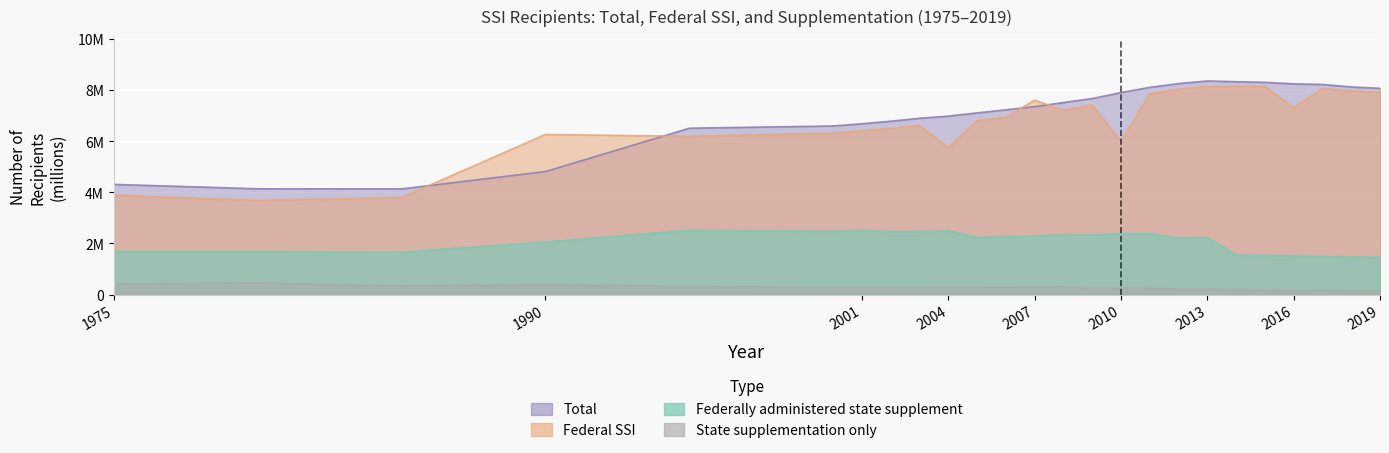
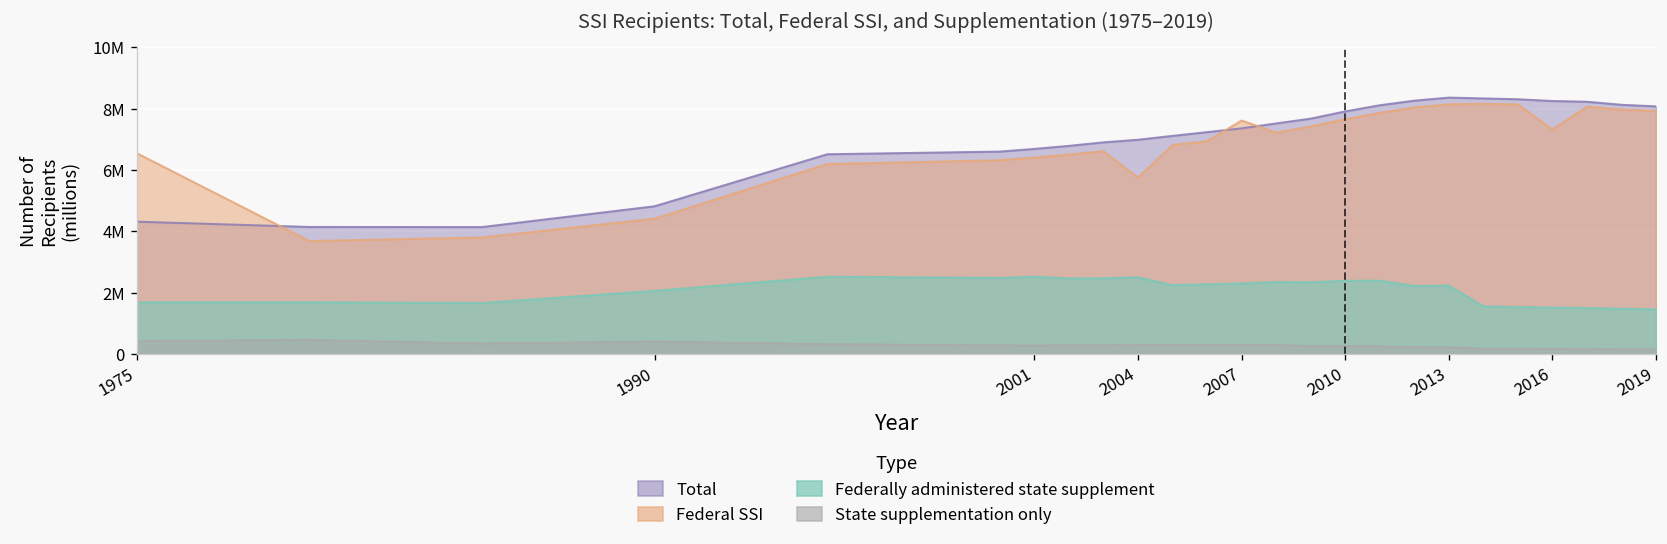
  {
    "Federal SSI": {
-     "1975": 3900000,
-     "1990": 6300000,
+     "1975": 6600000,
+     "1990": 4400000,
      "2001": 6400000,
      "2004": 5700000,
      "2007": 7600000,
-     "2010": 6000000,
+     "2010": 7700000,
      "2013": 8100000,
      "2016": 7300000,
      "2019": 7900000
    }
  }
